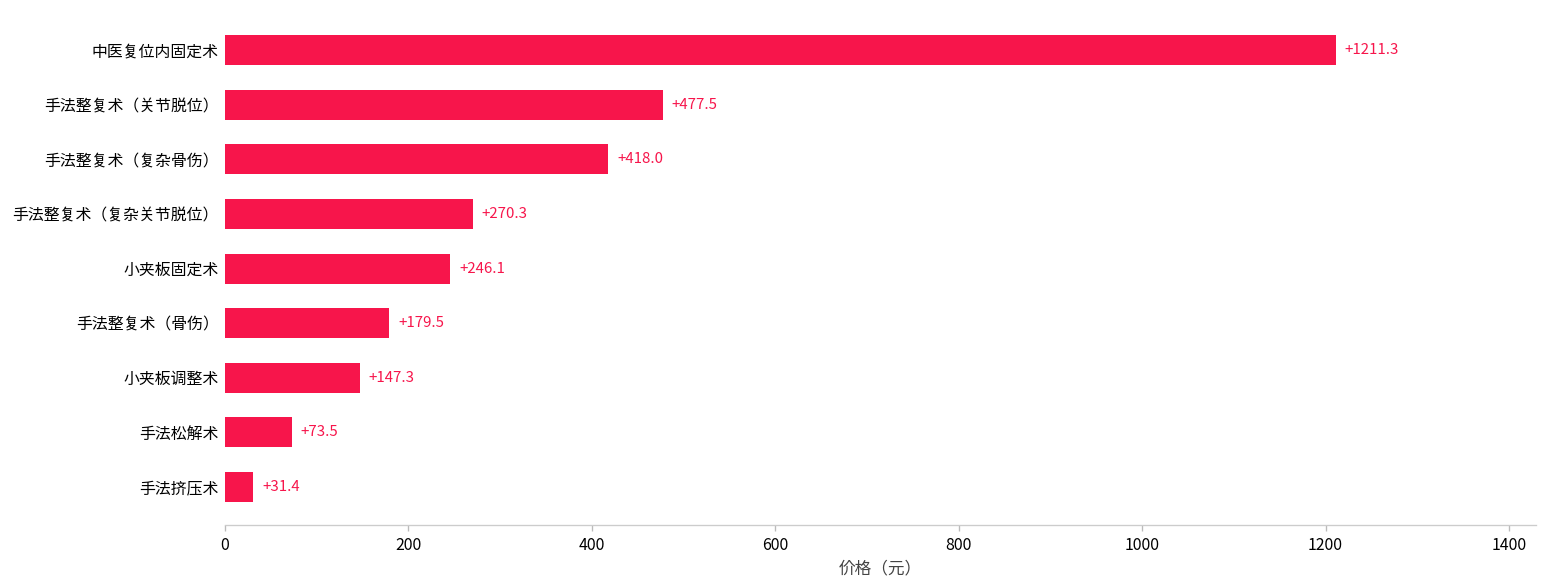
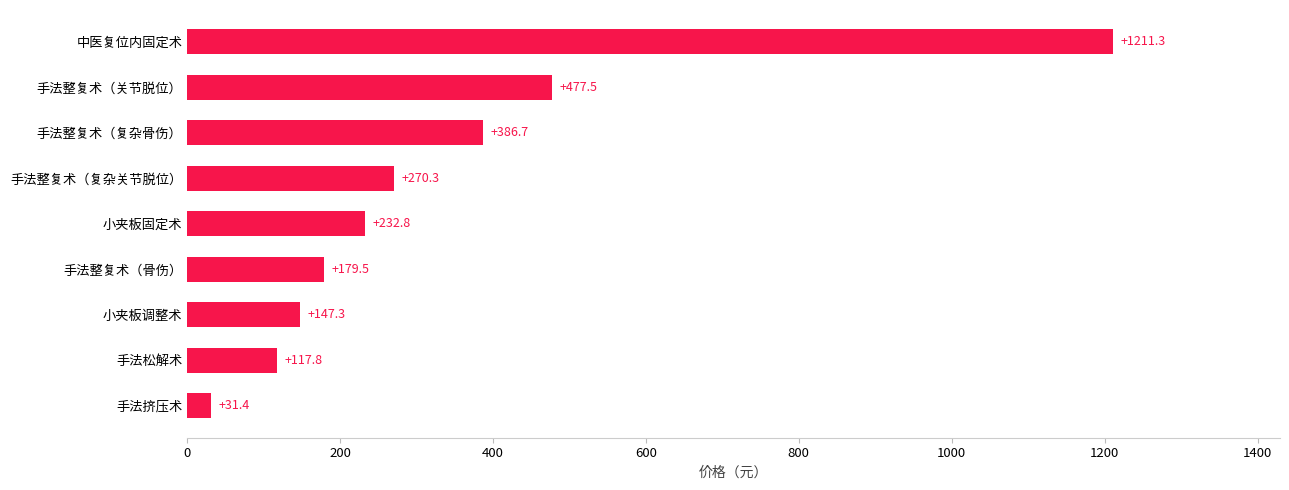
  {
    "中医复位内固定术": "+1211.3",
    "手法整复术（关节脱位）": "+477.5",
-   "手法整复术（复杂骨伤）": "+418.0",
+   "手法整复术（复杂骨伤）": "+386.7",
    "手法整复术（复杂关节脱位）": "+270.3",
-   "小夹板固定术": "+246.1",
+   "小夹板固定术": "+232.8",
    "手法整复术（骨伤）": "+179.5",
    "小夹板调整术": "+147.3",
-   "手法松解术": "+73.5",
+   "手法松解术": "+117.8",
    "手法挤压术": "+31.4"
  }
